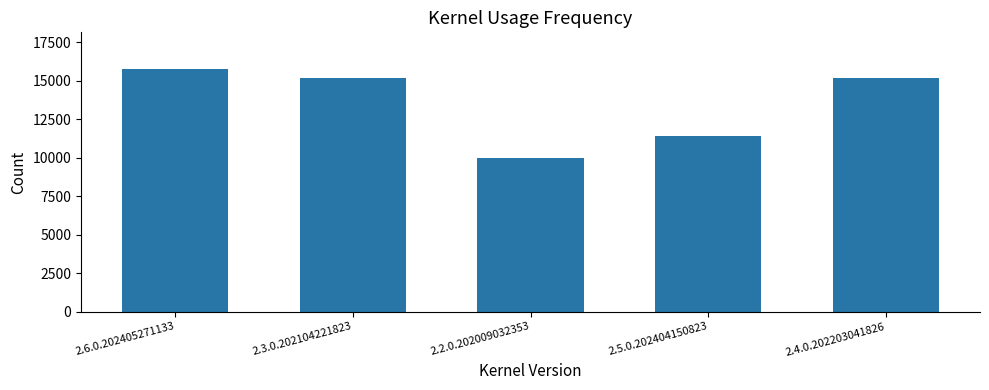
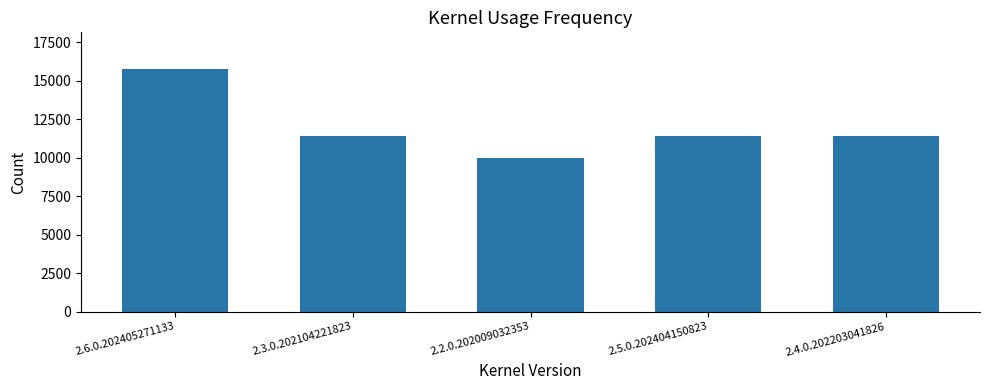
  {
    "2.6.0.202405271133": 15800,
-   "2.3.0.202104221823": 15200,
+   "2.3.0.202104221823": 11400,
    "2.2.0.202009032353": 10000,
    "2.5.0.202404150823": 11400,
-   "2.4.0.202203041826": 15200
+   "2.4.0.202203041826": 11400
  }
